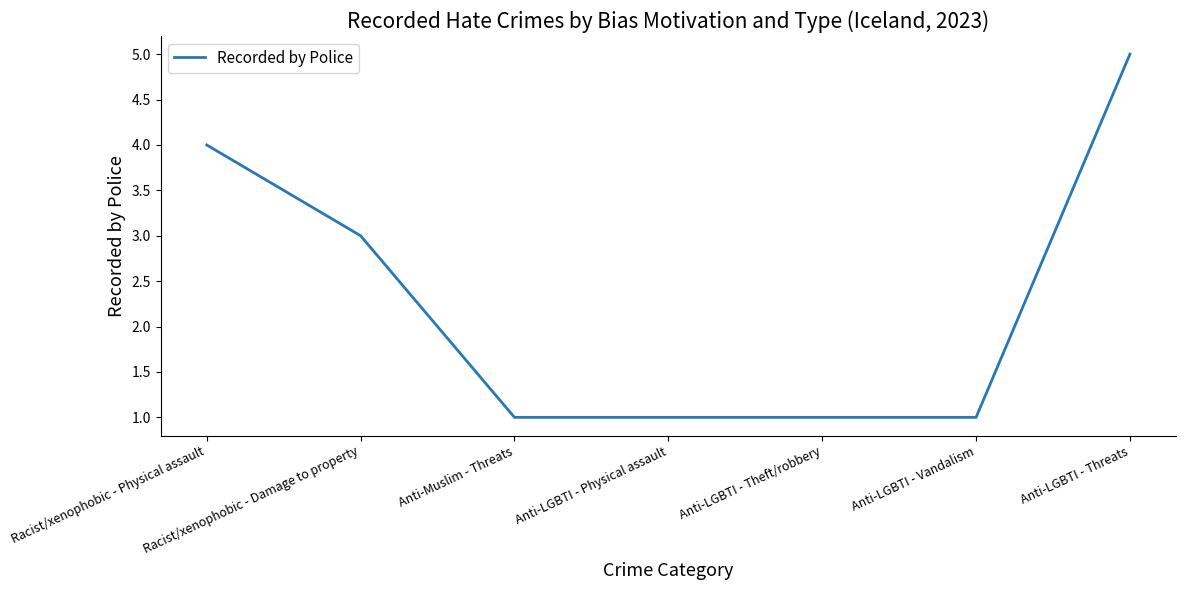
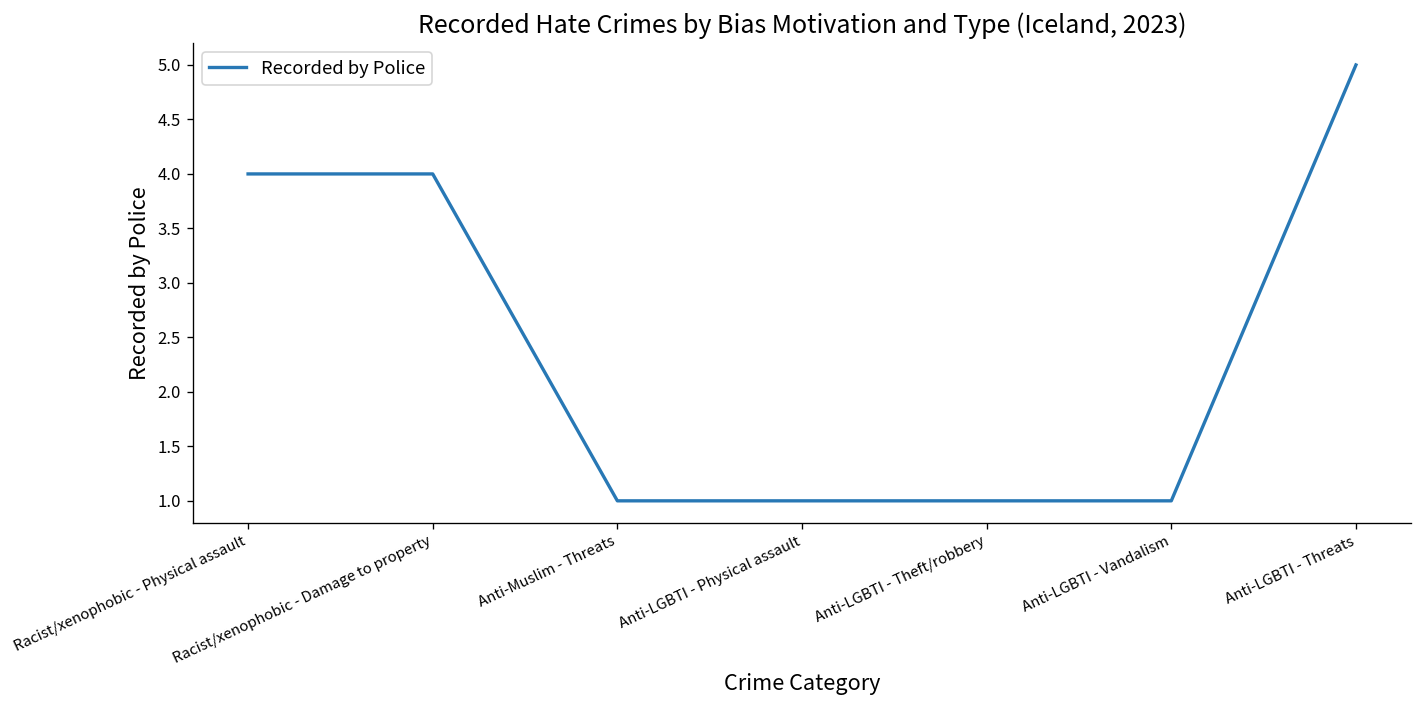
  {
    "Racist/xenophobic - Physical assault": 4,
-   "Racist/xenophobic - Damage to property": 3,
+   "Racist/xenophobic - Damage to property": 4,
    "Anti-Muslim - Threats": 1,
    "Anti-LGBTI - Physical assault": 1,
    "Anti-LGBTI - Theft/robbery": 1,
    "Anti-LGBTI - Vandalism": 1,
    "Anti-LGBTI - Threats": 5
  }
